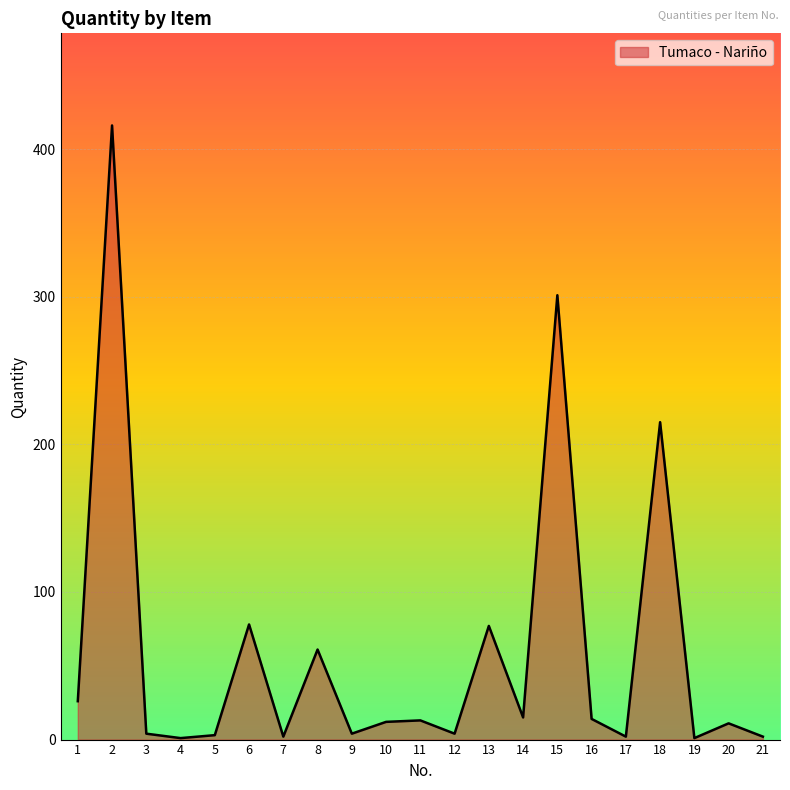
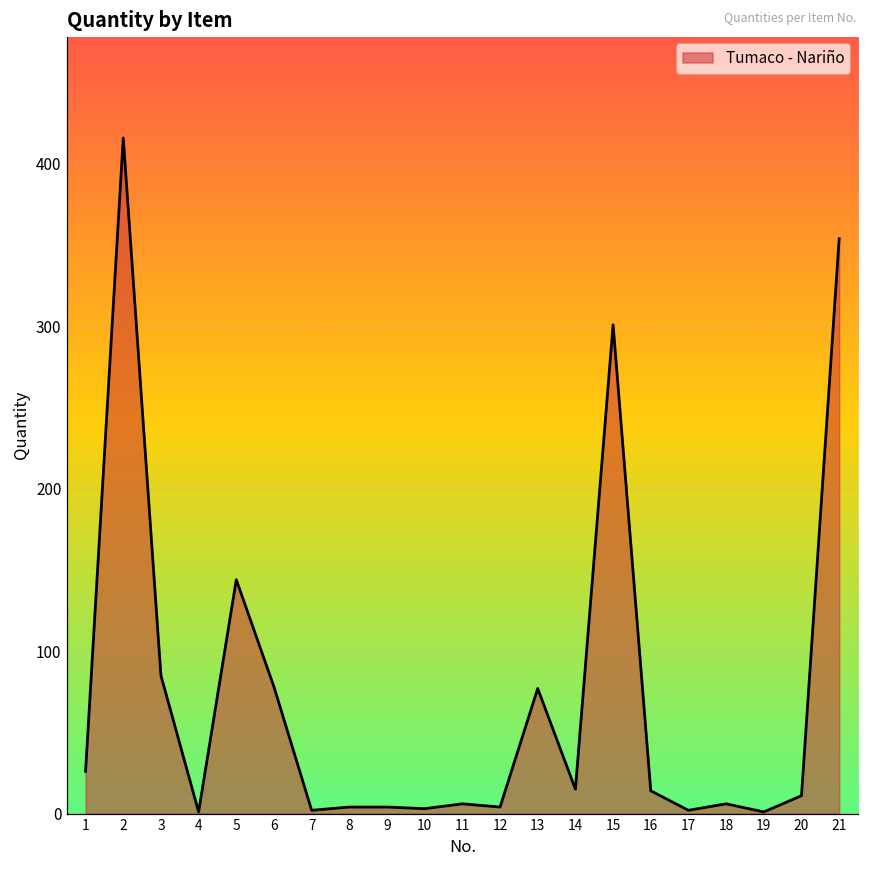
  {
    "1": 26,
    "2": 416,
-   "3": 4,
+   "3": 85,
    "4": 1,
-   "5": 3,
+   "5": 144,
    "6": 78,
    "7": 2,
-   "8": 61,
+   "8": 4,
    "9": 4,
-   "10": 12,
-   "11": 13,
+   "10": 3,
+   "11": 6,
    "12": 4,
    "13": 77,
    "14": 15,
    "15": 301,
    "16": 14,
    "17": 2,
-   "18": 215,
+   "18": 6,
    "19": 1,
    "20": 11,
-   "21": 2
+   "21": 354
  }
